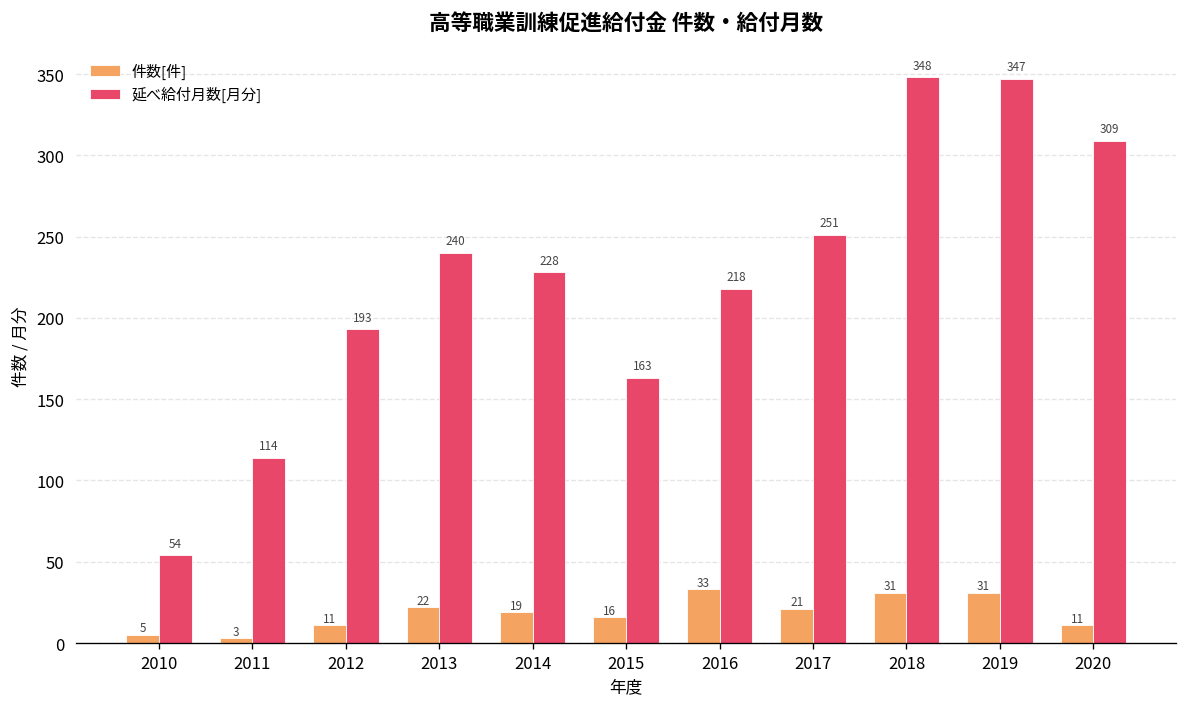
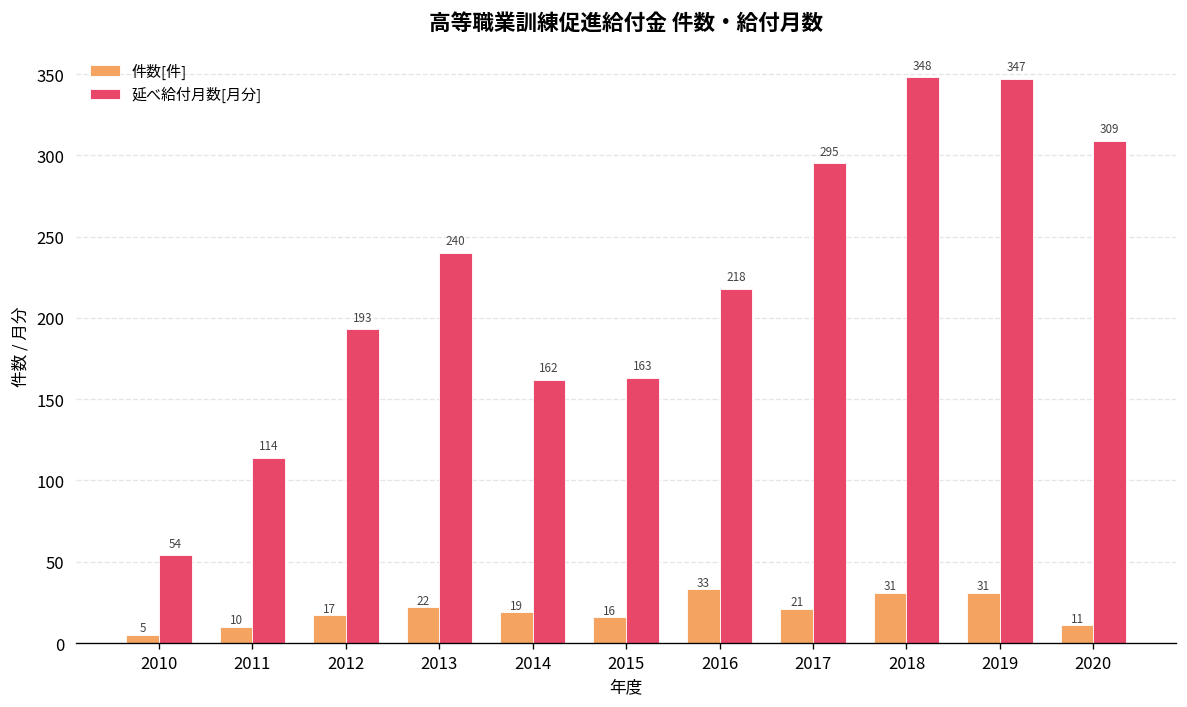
  {
    "件数[件]": {
      "2010": 5,
-     "2011": 3,
-     "2012": 11,
+     "2011": 10,
+     "2012": 17,
      "2013": 22,
      "2014": 19,
      "2015": 16,
      "2016": 33,
      "2017": 21,
      "2018": 31,
      "2019": 31,
      "2020": 11
    },
    "延べ給付月数[月分]": {
      "2010": 54,
      "2011": 114,
      "2012": 193,
      "2013": 240,
-     "2014": 228,
+     "2014": 162,
      "2015": 163,
      "2016": 218,
-     "2017": 251,
+     "2017": 295,
      "2018": 348,
      "2019": 347,
      "2020": 309
    }
  }
